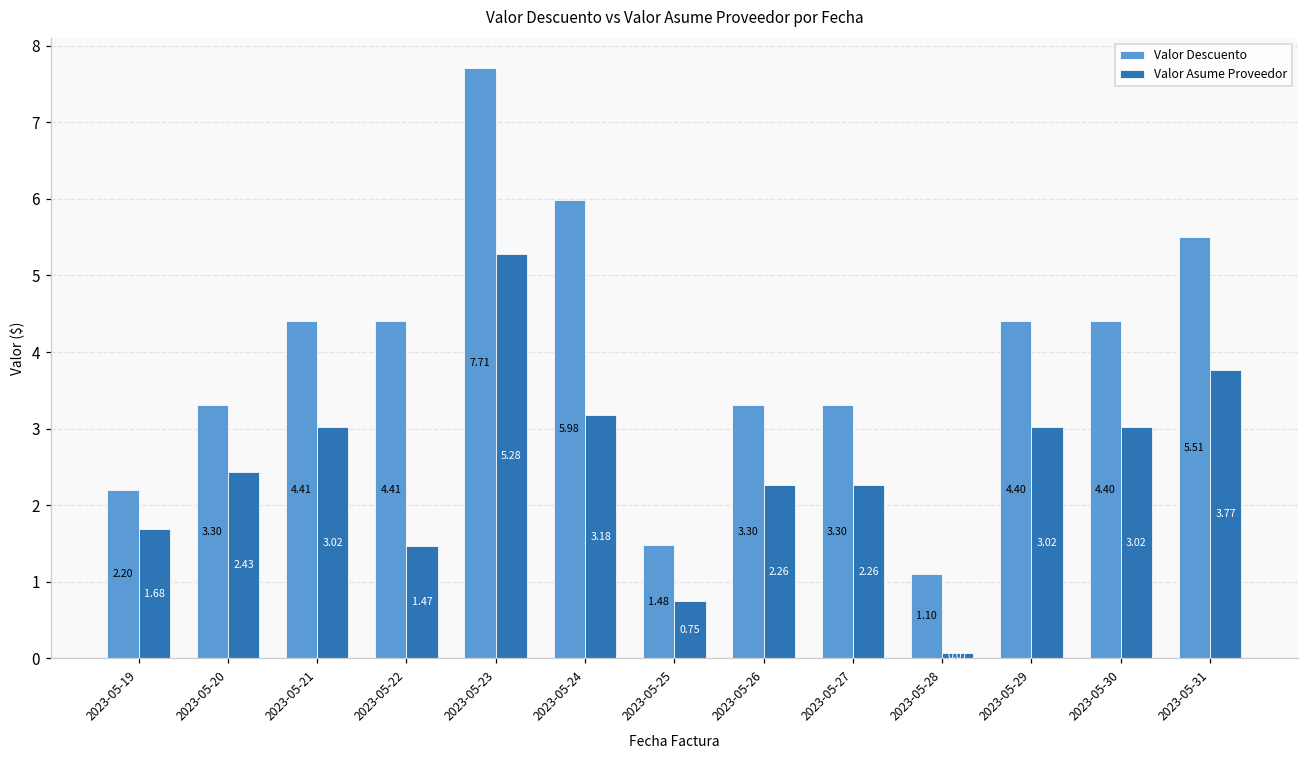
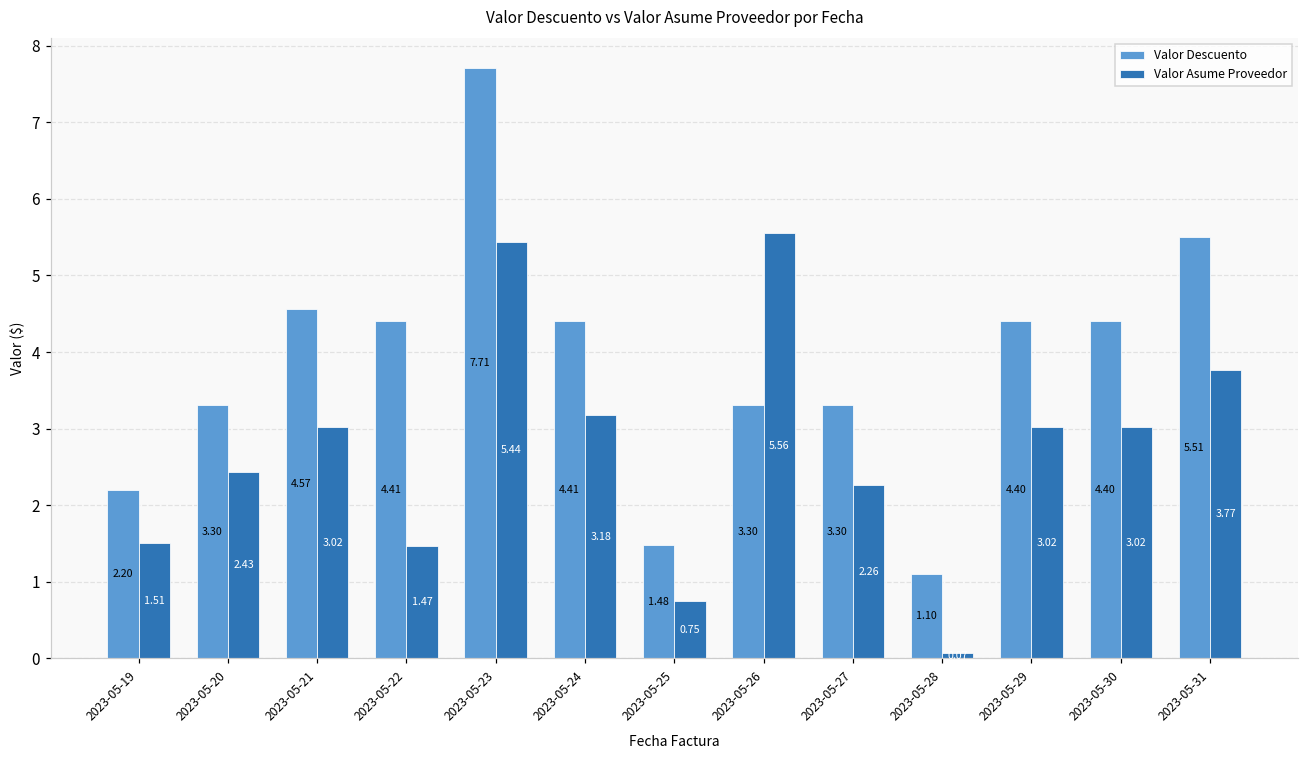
  {
    "Valor Descuento": {
      "2023-05-19": 2.20,
      "2023-05-20": 3.30,
-     "2023-05-21": 4.41,
+     "2023-05-21": 4.57,
      "2023-05-22": 4.41,
      "2023-05-23": 7.71,
-     "2023-05-24": 5.98,
+     "2023-05-24": 4.41,
      "2023-05-25": 1.48,
      "2023-05-26": 3.30,
      "2023-05-27": 3.30,
      "2023-05-28": 1.10,
      "2023-05-29": 4.40,
      "2023-05-30": 4.40,
      "2023-05-31": 5.51
    },
    "Valor Asume Proveedor": {
-     "2023-05-19": 1.68,
+     "2023-05-19": 1.51,
      "2023-05-20": 2.43,
      "2023-05-21": 3.02,
      "2023-05-22": 1.47,
-     "2023-05-23": 5.28,
+     "2023-05-23": 5.44,
      "2023-05-24": 3.18,
      "2023-05-25": 0.75,
-     "2023-05-26": 2.26,
+     "2023-05-26": 5.56,
      "2023-05-27": 2.26,
      "2023-05-28": 0.07,
      "2023-05-29": 3.02,
      "2023-05-30": 3.02,
      "2023-05-31": 3.77
    }
  }
